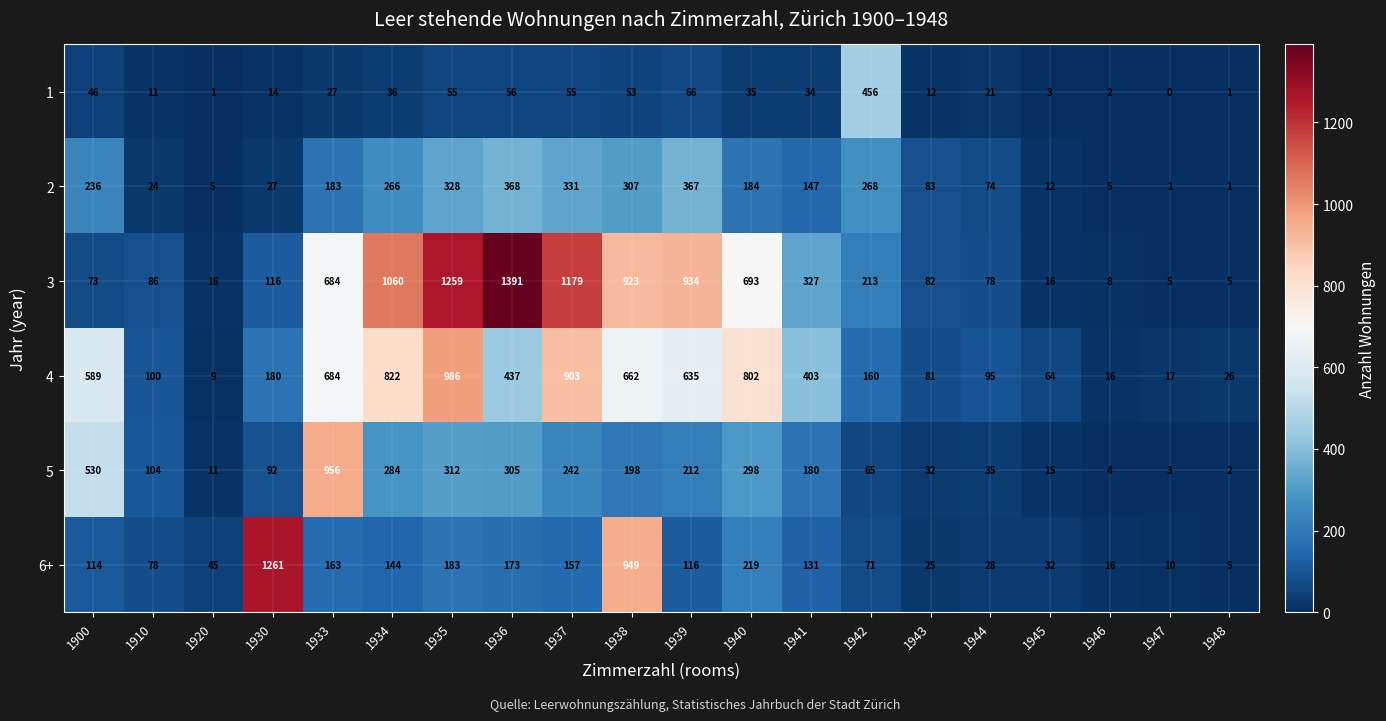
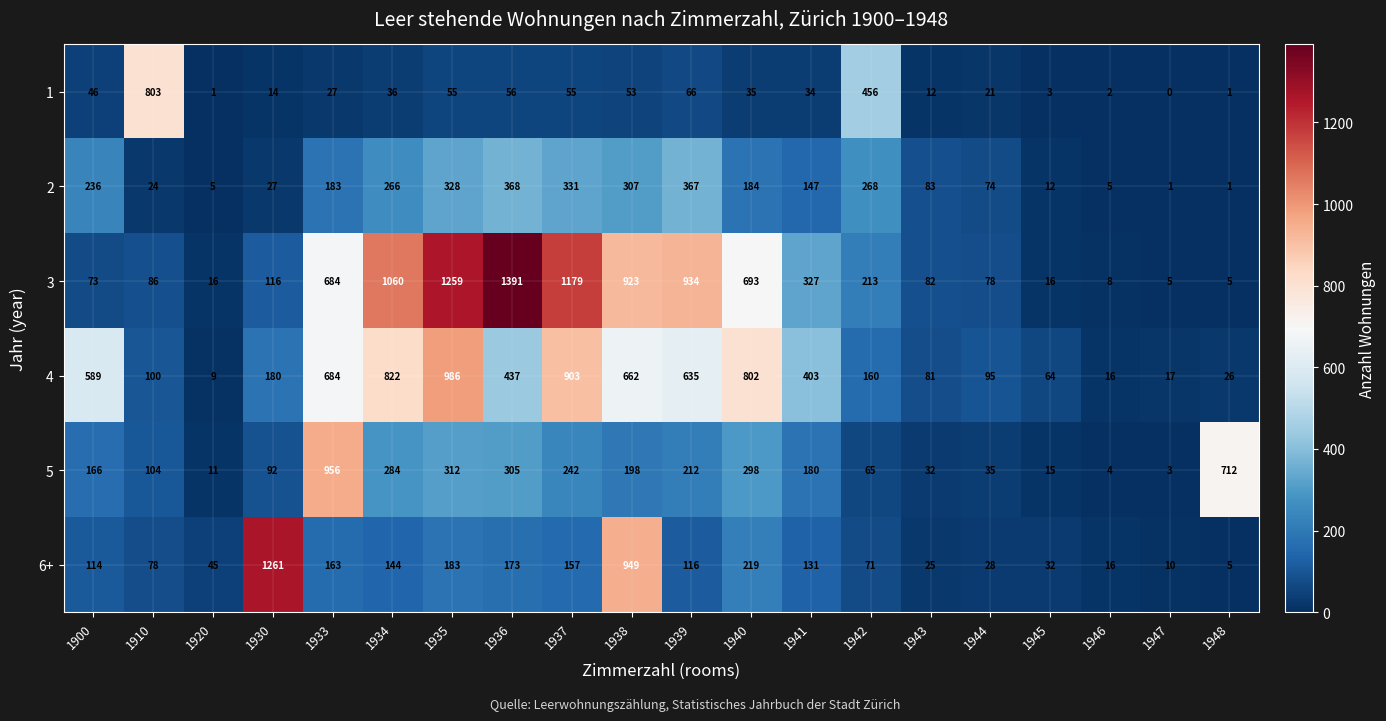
  {
    "1": {
      "1900": 46,
-     "1910": 11,
+     "1910": 803,
      "1920": 1,
      "1930": 14,
      "1933": 27,
      "1934": 36,
      "1935": 55,
      "1936": 56,
      "1937": 55,
      "1938": 53,
      "1939": 66,
      "1940": 35,
      "1941": 34,
      "1942": 456,
      "1943": 12,
      "1944": 21,
      "1945": 3,
      "1946": 2,
      "1947": 0,
      "1948": 1
    },
    "2": {
      "1900": 236,
      "1910": 24,
      "1920": 5,
      "1930": 27,
      "1933": 183,
      "1934": 266,
      "1935": 328,
      "1936": 368,
      "1937": 331,
      "1938": 307,
      "1939": 367,
      "1940": 184,
      "1941": 147,
      "1942": 268,
      "1943": 83,
      "1944": 74,
      "1945": 12,
      "1946": 5,
      "1947": 1,
      "1948": 1
    },
    "3": {
      "1900": 73,
      "1910": 86,
      "1920": 16,
      "1930": 116,
      "1933": 684,
      "1934": 1060,
      "1935": 1259,
      "1936": 1391,
      "1937": 1179,
      "1938": 923,
      "1939": 934,
      "1940": 693,
      "1941": 327,
      "1942": 213,
      "1943": 82,
      "1944": 78,
      "1945": 16,
      "1946": 8,
      "1947": 5,
      "1948": 5
    },
    "4": {
      "1900": 589,
      "1910": 100,
      "1920": 9,
      "1930": 180,
      "1933": 684,
      "1934": 822,
      "1935": 986,
      "1936": 437,
      "1937": 903,
      "1938": 662,
      "1939": 635,
      "1940": 802,
      "1941": 403,
      "1942": 160,
      "1943": 81,
      "1944": 95,
      "1945": 64,
      "1946": 16,
      "1947": 17,
      "1948": 26
    },
    "5": {
-     "1900": 530,
+     "1900": 166,
      "1910": 104,
      "1920": 11,
      "1930": 92,
      "1933": 956,
      "1934": 284,
      "1935": 312,
      "1936": 305,
      "1937": 242,
      "1938": 198,
      "1939": 212,
      "1940": 298,
      "1941": 180,
      "1942": 65,
      "1943": 32,
      "1944": 35,
      "1945": 15,
      "1946": 4,
      "1947": 3,
-     "1948": 2
+     "1948": 712
    },
    "6+": {
      "1900": 114,
      "1910": 78,
      "1920": 45,
      "1930": 1261,
      "1933": 163,
      "1934": 144,
      "1935": 183,
      "1936": 173,
      "1937": 157,
      "1938": 949,
      "1939": 116,
      "1940": 219,
      "1941": 131,
      "1942": 71,
      "1943": 25,
      "1944": 28,
      "1945": 32,
      "1946": 16,
      "1947": 10,
      "1948": 5
    }
  }
